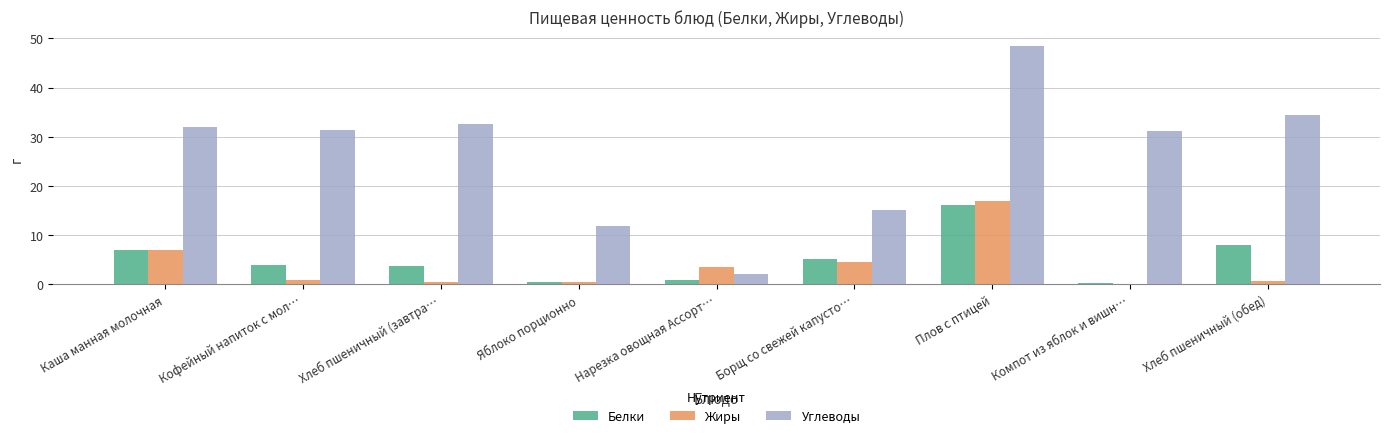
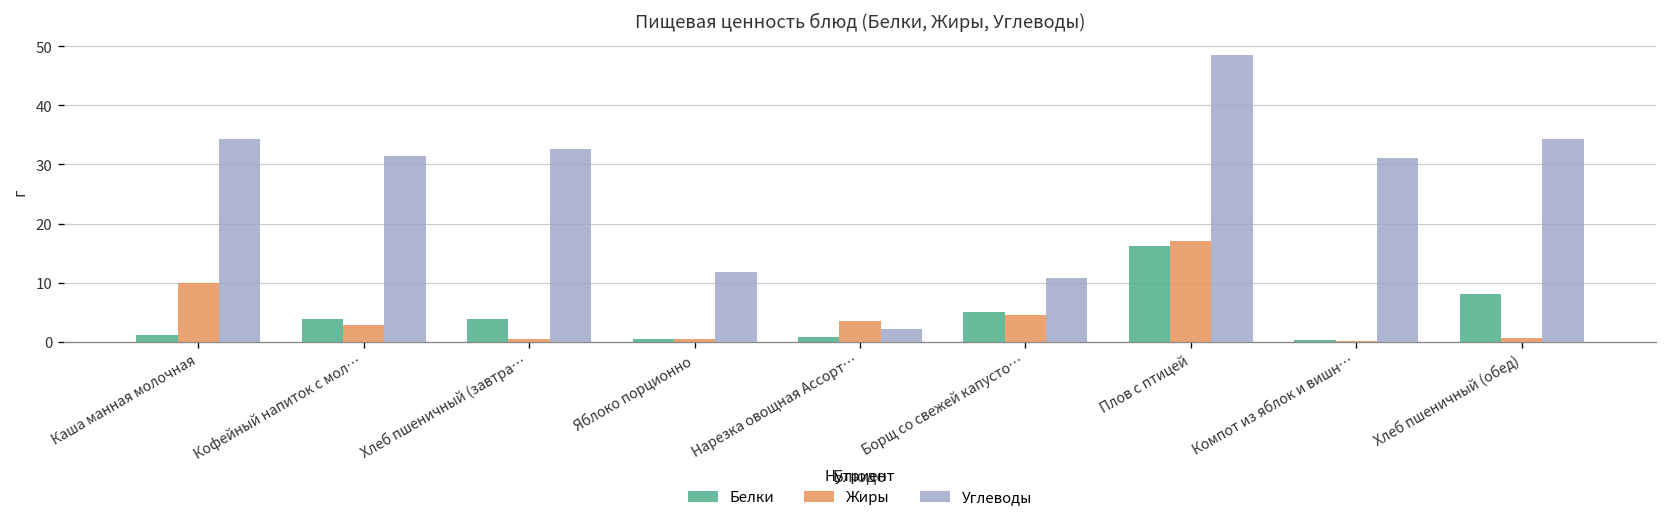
  {
    "Белки": {
-     "Каша манная молочная": 7,
+     "Каша манная молочная": 1,
      "Кофейный напиток с мол…": 4,
      "Хлеб пшеничный (завтра…": 4,
      "Нарезка овощная Ассорт…": 1,
      "Борщ со свежей капусто…": 5,
      "Плов с птицей": 16,
      "Хлеб пшеничный (обед)": 8
    },
    "Жиры": {
-     "Каша манная молочная": 7,
-     "Кофейный напиток с мол…": 1,
+     "Каша манная молочная": 10,
+     "Кофейный напиток с мол…": 3,
      "Нарезка овощная Ассорт…": 4,
      "Борщ со свежей капусто…": 5,
      "Плов с птицей": 17,
      "Хлеб пшеничный (обед)": 1
    },
    "Углеводы": {
-     "Каша манная молочная": 32,
+     "Каша манная молочная": 34,
      "Кофейный напиток с мол…": 31,
      "Хлеб пшеничный (завтра…": 33,
      "Яблоко порционно": 12,
      "Нарезка овощная Ассорт…": 2,
-     "Борщ со свежей капусто…": 15,
+     "Борщ со свежей капусто…": 11,
      "Плов с птицей": 48,
      "Компот из яблок и вишн…": 31,
      "Хлеб пшеничный (обед)": 34
    }
  }
